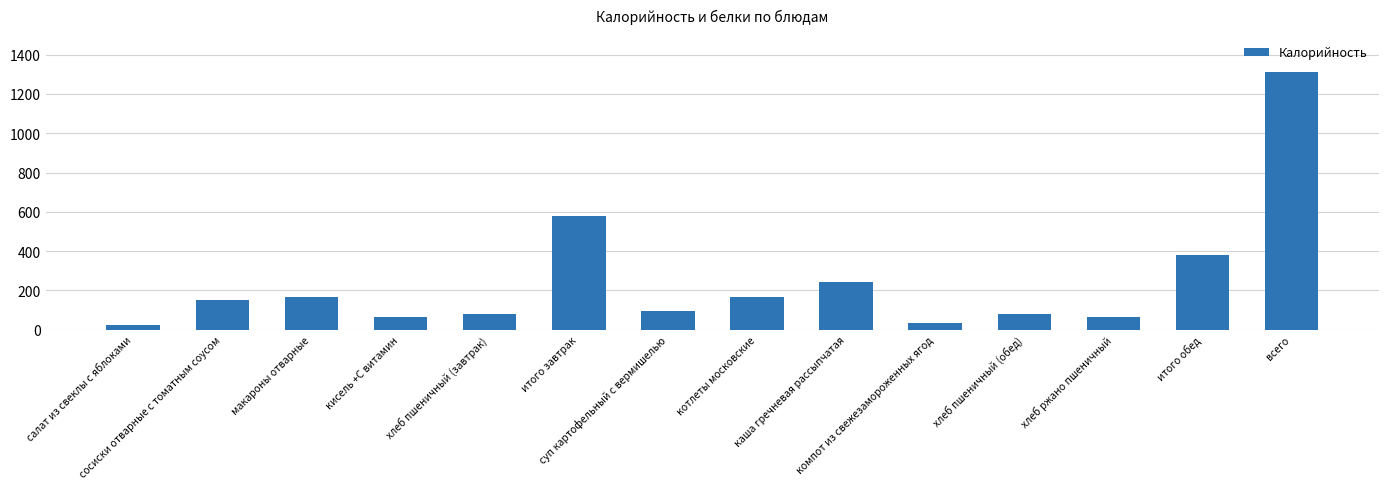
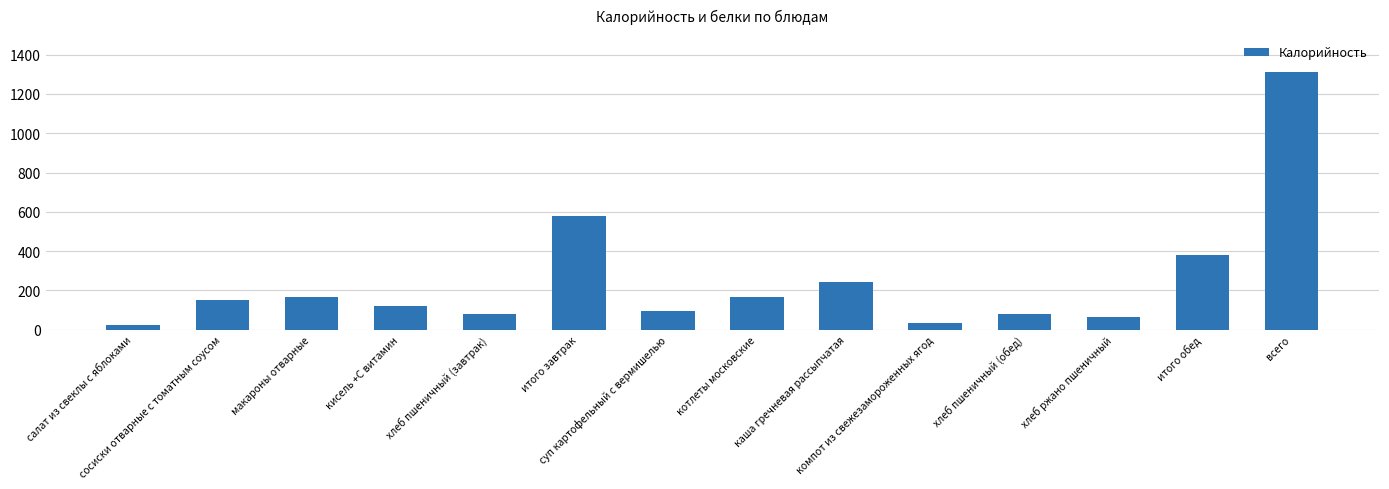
  {
    "салат из свеклы с яблоками": 20,
    "сосиски отварные с томатным соусом": 150,
    "макароны отварные": 170,
-   "кисель +С витамин": 60,
+   "кисель +С витамин": 120,
    "хлеб пшеничный (завтрак)": 80,
    "итого завтрак": 580,
    "суп картофельный с вермишелью": 90,
    "котлеты московские": 170,
    "каша гречневая рассыпчатая": 240,
    "компот из свежезамороженных ягод": 30,
    "хлеб пшеничный (обед)": 80,
    "хлеб ржано пшеничный": 70,
    "итого обед": 380,
    "всего": 1310
  }
